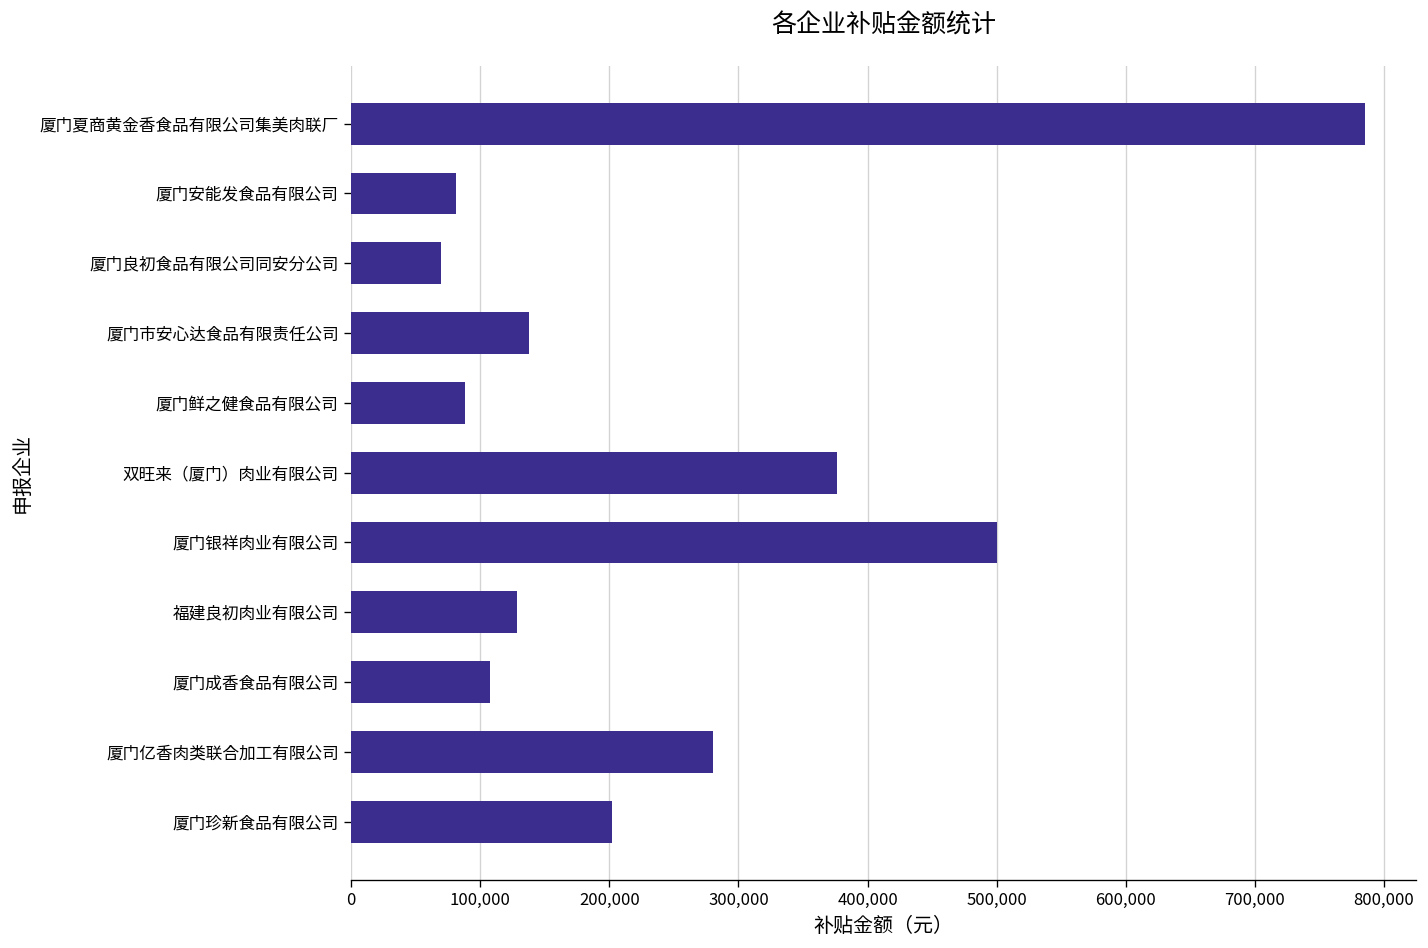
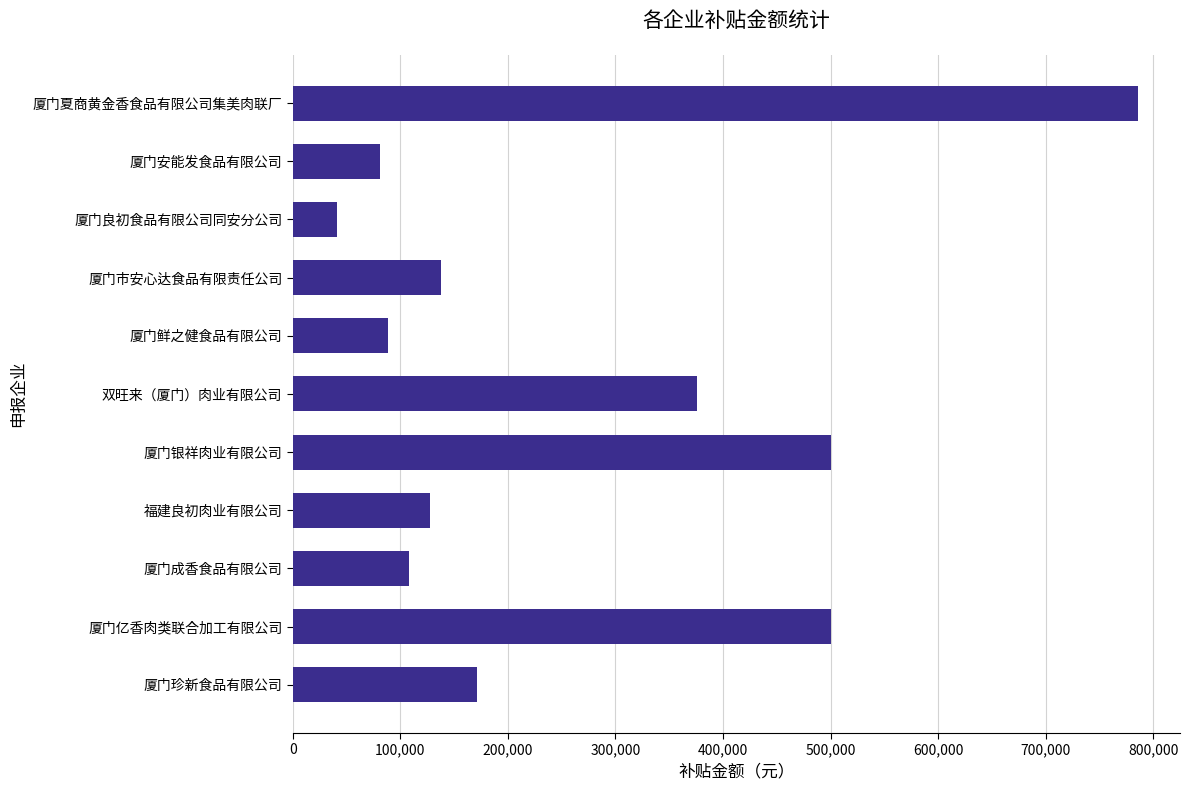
  {
    "厦门夏商黄金香食品有限公司集美肉联厂": "786,000",
    "厦门安能发食品有限公司": "81,000",
-   "厦门良初食品有限公司同安分公司": "69,000",
+   "厦门良初食品有限公司同安分公司": "41,000",
    "厦门市安心达食品有限责任公司": "138,000",
    "厦门鲜之健食品有限公司": "88,000",
    "双旺来（厦门）肉业有限公司": "376,000",
    "厦门银祥肉业有限公司": "500,000",
    "福建良初肉业有限公司": "128,000",
    "厦门成香食品有限公司": "108,000",
-   "厦门亿香肉类联合加工有限公司": "281,000",
-   "厦门珍新食品有限公司": "202,000"
+   "厦门亿香肉类联合加工有限公司": "500,000",
+   "厦门珍新食品有限公司": "172,000"
  }
